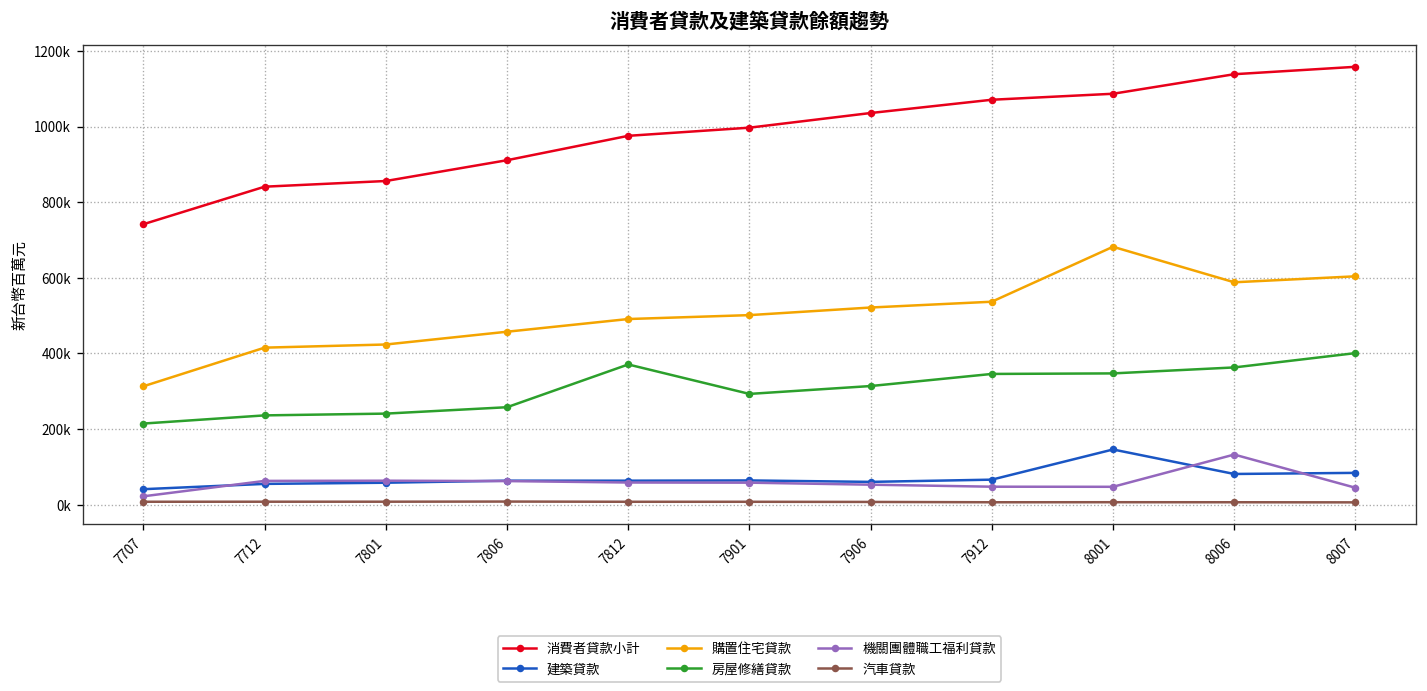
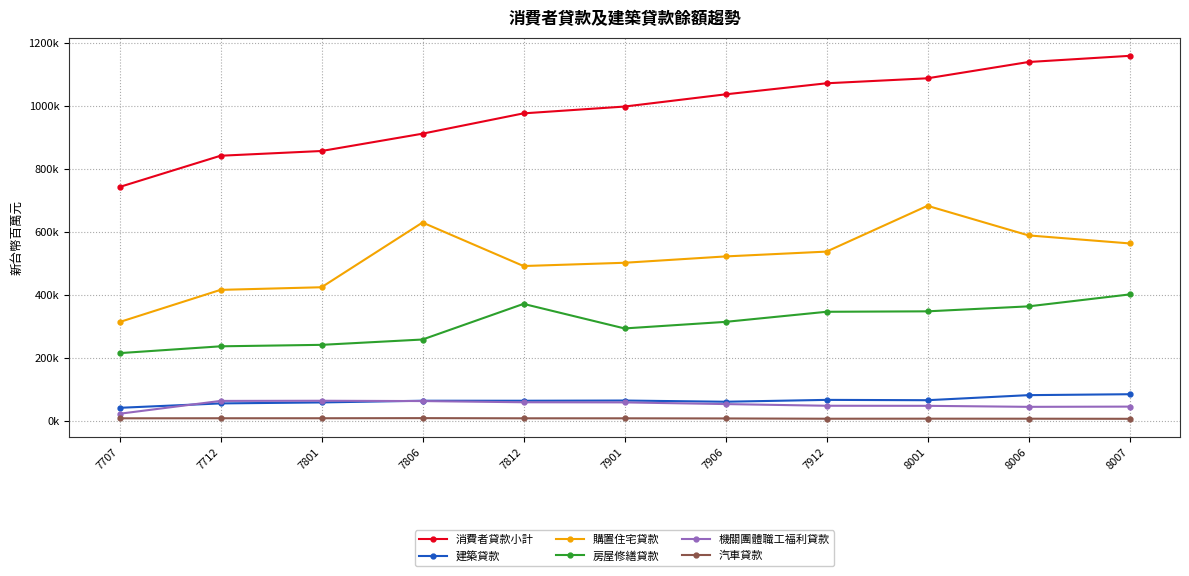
  {
    "消費者貸款小計": {
      "7707": 740000,
      "7712": 840000,
      "7801": 860000,
      "7806": 910000,
      "7812": 980000,
      "7901": 1000000,
      "7906": 1040000,
      "7912": 1070000,
      "8001": 1090000,
      "8006": 1140000,
      "8007": 1160000
    },
    "建築貸款": {
      "7707": 40000,
      "7912": 70000,
-     "8001": 150000,
+     "8001": 70000,
      "8006": 80000,
      "8007": 80000
    },
    "購置住宅貸款": {
      "7707": 310000,
      "7712": 420000,
      "7801": 420000,
-     "7806": 460000,
+     "7806": 630000,
      "7812": 490000,
      "7901": 500000,
      "7906": 520000,
      "7912": 540000,
      "8001": 680000,
      "8006": 590000,
-     "8007": 600000
+     "8007": 560000
    },
    "房屋修繕貸款": {
      "7707": 210000,
      "7712": 240000,
      "7801": 240000,
      "7806": 260000,
      "7812": 370000,
      "7901": 290000,
      "7906": 310000,
      "7912": 350000,
      "8001": 350000,
      "8006": 360000,
      "8007": 400000
    },
    "機關團體職工福利貸款": {
      "7707": 20000,
      "7912": 50000,
      "8001": 50000,
-     "8006": 130000,
+     "8006": 40000,
      "8007": 40000
    },
    "汽車貸款": {
      "7707": 10000,
      "7712": 10000,
      "7801": 10000,
      "7806": 10000,
      "7812": 10000,
      "7901": 10000,
      "7906": 10000,
      "7912": 10000,
      "8001": 10000,
      "8006": 10000,
      "8007": 10000
    }
  }
